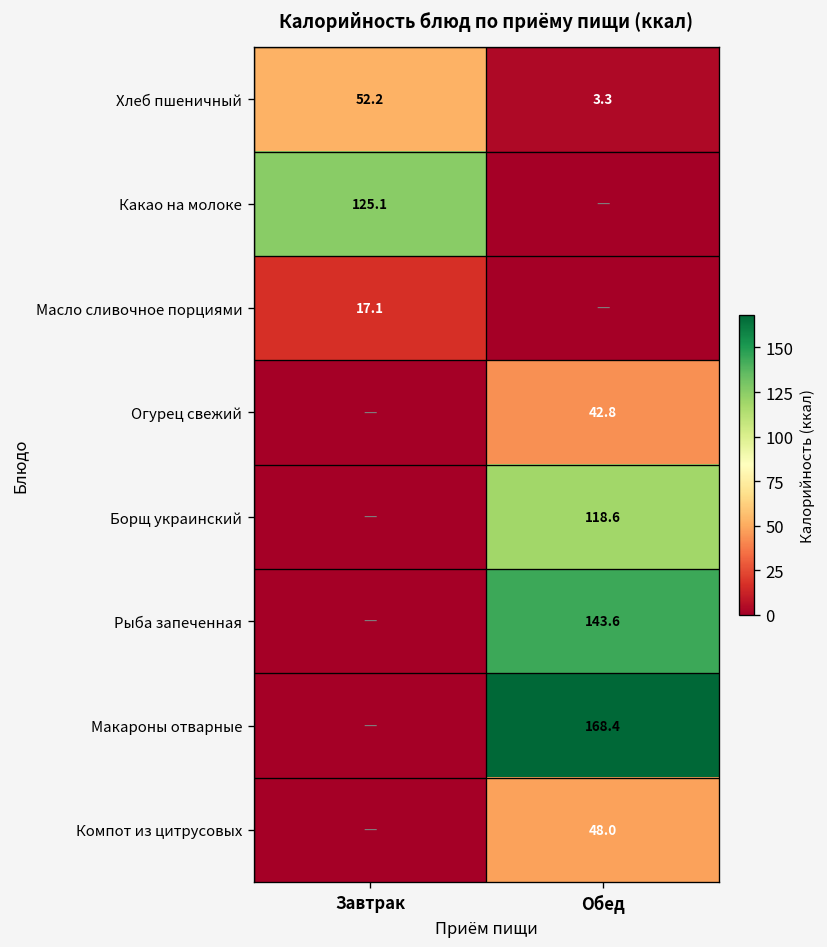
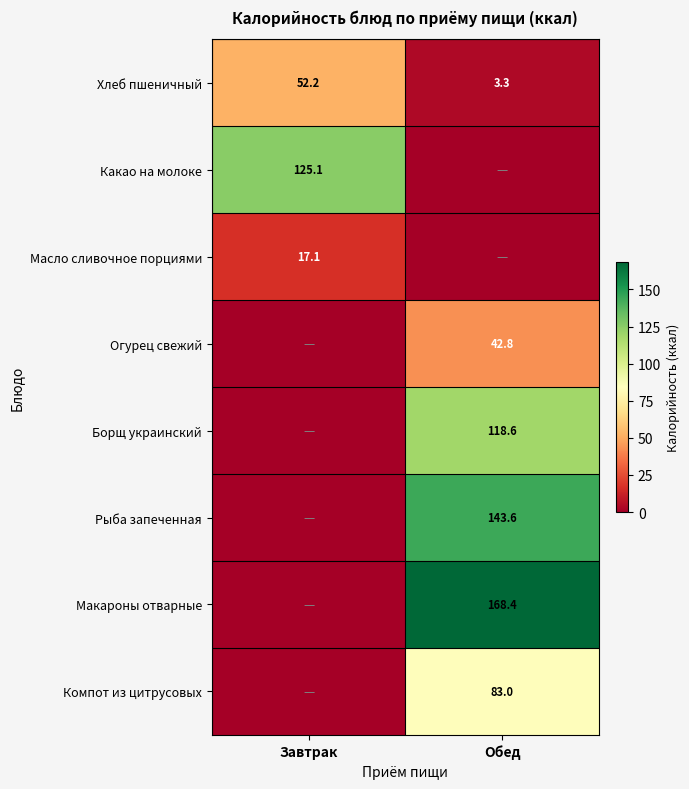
  {
    "Хлеб пшеничный": {
      "Завтрак": 52.2,
      "Обед": 3.3
    },
    "Какао на молоке": {
      "Завтрак": 125.1
    },
    "Масло сливочное порциями": {
      "Завтрак": 17.1
    },
    "Огурец свежий": {
      "Обед": 42.8
    },
    "Борщ украинский": {
      "Обед": 118.6
    },
    "Рыба запеченная": {
      "Обед": 143.6
    },
    "Макароны отварные": {
      "Обед": 168.4
    },
    "Компот из цитрусовых": {
-     "Обед": 48.0
+     "Обед": 83.0
    }
  }
